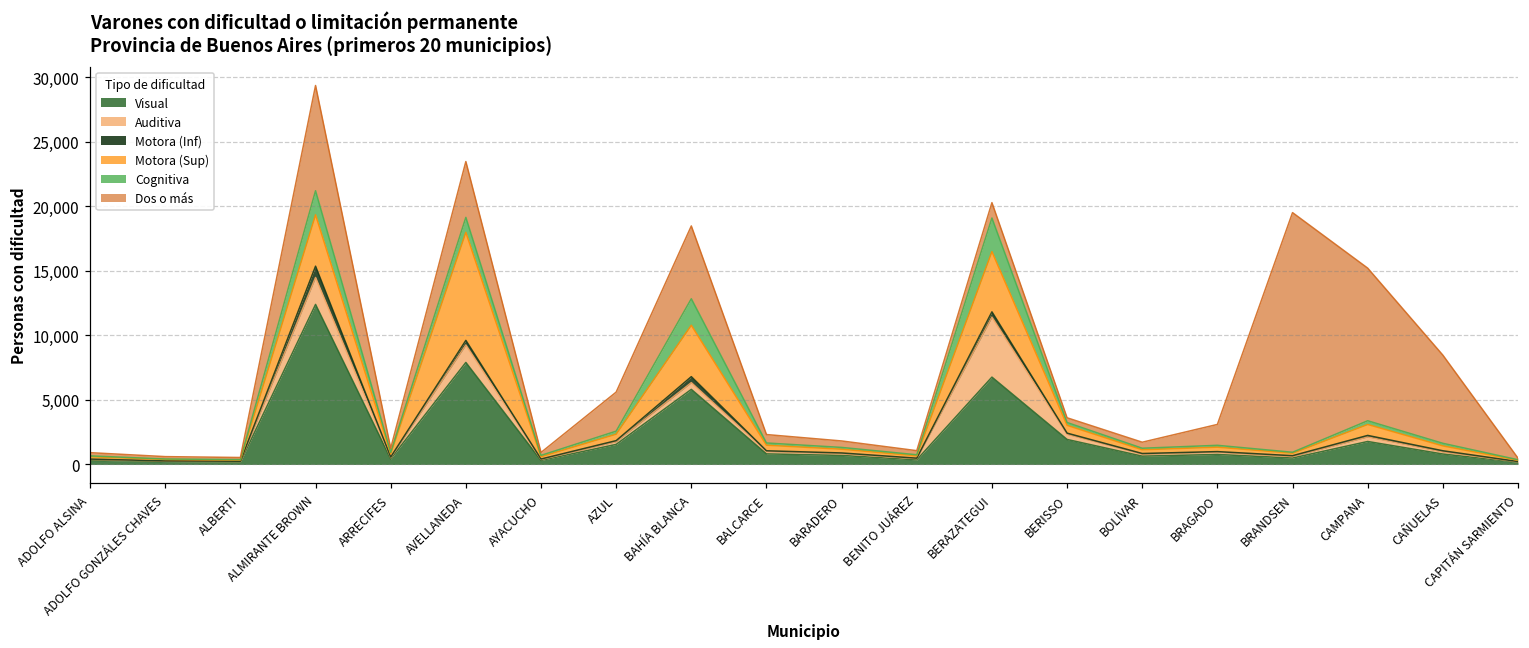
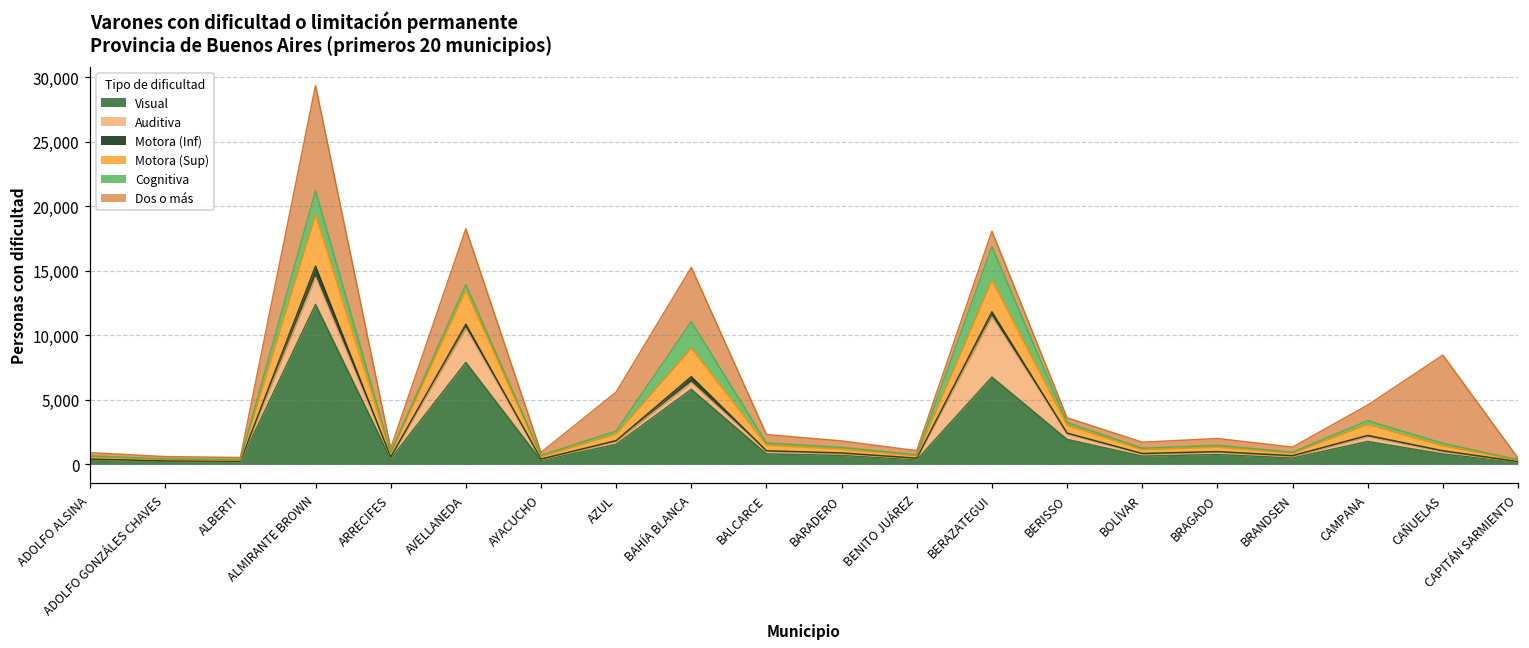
  {
    "Auditiva": {
      "ALMIRANTE BROWN": "2,100",
-     "AVELLANEDA": "1,400",
+     "AVELLANEDA": "2,600",
      "BAHÍA BLANCA": "500",
      "BERAZATEGUI": "4,600"
    },
    "Motora (Sup)": {
      "ALMIRANTE BROWN": "4,000",
-     "AVELLANEDA": "8,400",
+     "AVELLANEDA": "2,600",
      "AZUL": "500",
-     "BAHÍA BLANCA": "4,000",
-     "BERAZATEGUI": "4,700",
+     "BAHÍA BLANCA": "2,200",
+     "BERAZATEGUI": "2,500",
      "BERISSO": "600",
      "CAMPANA": "800"
    },
    "Cognitiva": {
      "ALMIRANTE BROWN": "1,900",
-     "AVELLANEDA": "1,200",
+     "AVELLANEDA": "500",
      "AZUL": "200",
      "BAHÍA BLANCA": "2,100",
      "BERAZATEGUI": "2,600",
      "BERISSO": "200",
      "CAMPANA": "300"
    },
    "Dos o más": {
      "ADOLFO ALSINA": "200",
      "ALMIRANTE BROWN": "8,200",
      "ARRECIFES": "300",
      "AVELLANEDA": "4,300",
      "AYACUCHO": "200",
      "AZUL": "3,000",
-     "BAHÍA BLANCA": "5,600",
+     "BAHÍA BLANCA": "4,200",
      "BALCARCE": "700",
      "BARADERO": "500",
      "BENITO JUÁREZ": "300",
      "BERAZATEGUI": "1,200",
      "BERISSO": "400",
      "BOLÍVAR": "500",
-     "BRAGADO": "1,600",
-     "BRANDSEN": "18,600",
-     "CAMPANA": "11,800",
+     "BRAGADO": "500",
+     "BRANDSEN": "400",
+     "CAMPANA": "1,200",
      "CAÑUELAS": "6,800"
    }
  }
